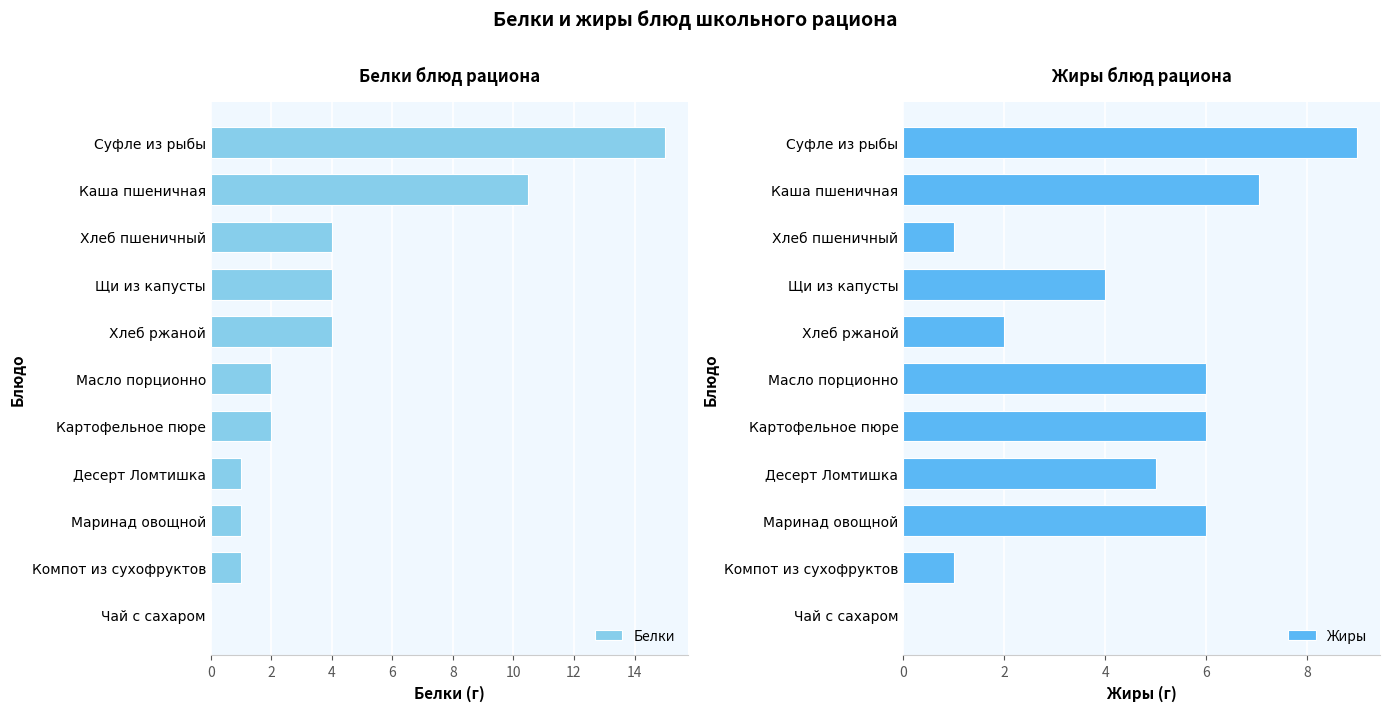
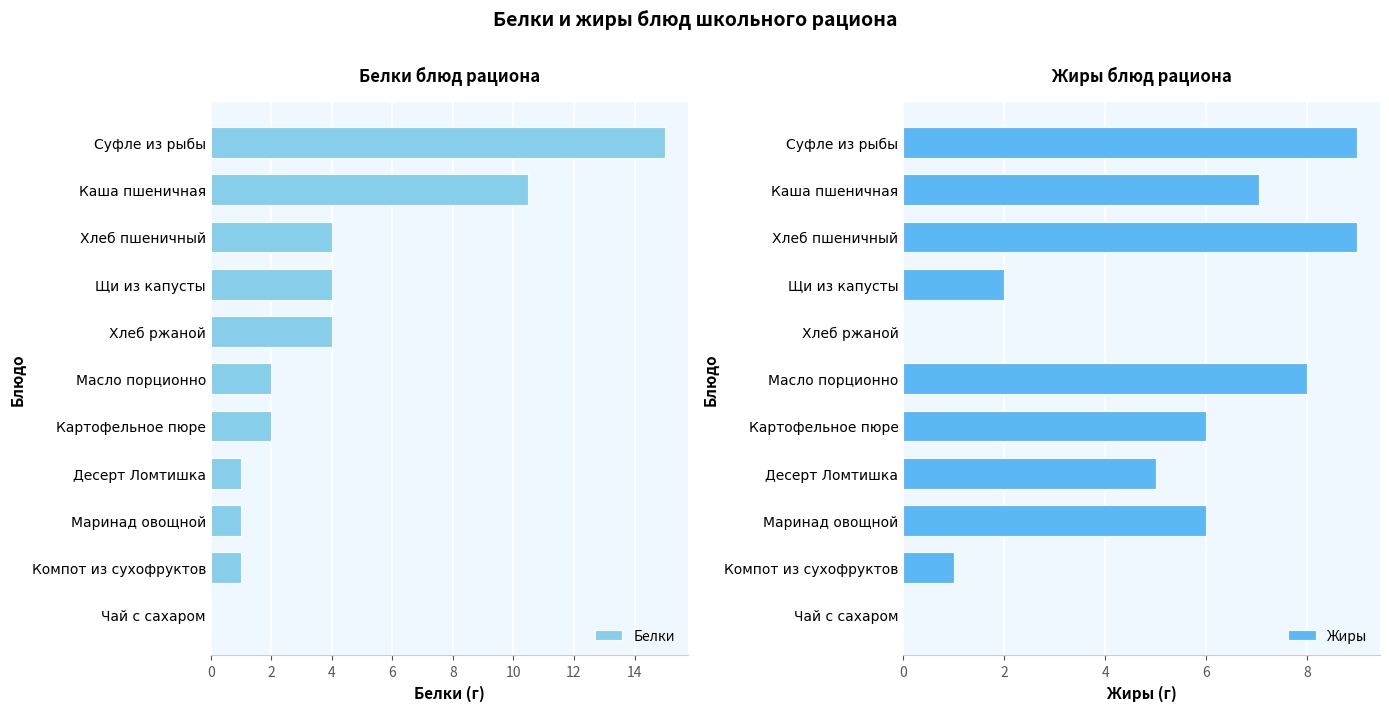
  {
    "Белки блюд рациона": {
      "Суфле из рыбы": 15.0,
      "Каша пшеничная": 10.5,
      "Хлеб пшеничный": 4.0,
      "Щи из капусты": 4.0,
      "Хлеб ржаной": 4.0,
      "Масло порционно": 2.0,
      "Картофельное пюре": 2.0,
      "Десерт Ломтишка": 1.0,
      "Маринад овощной": 1.0,
      "Компот из сухофруктов": 1.0,
      "Чай с сахаром": 0.0
    },
    "Жиры блюд рациона": {
      "Суфле из рыбы": 9,
      "Каша пшеничная": 7.1,
-     "Хлеб пшеничный": 1,
-     "Щи из капусты": 4,
-     "Хлеб ржаной": 2,
-     "Масло порционно": 6,
+     "Хлеб пшеничный": 9,
+     "Щи из капусты": 2,
+     "Хлеб ржаной": 0,
+     "Масло порционно": 8,
      "Картофельное пюре": 6,
      "Десерт Ломтишка": 5,
      "Маринад овощной": 6,
      "Компот из сухофруктов": 1,
      "Чай с сахаром": 0
    }
  }
